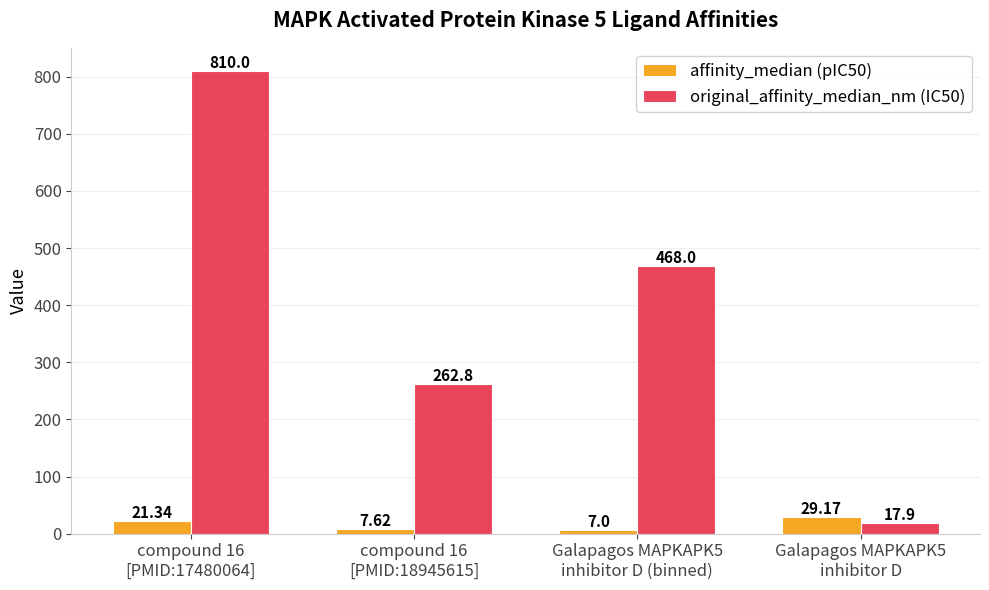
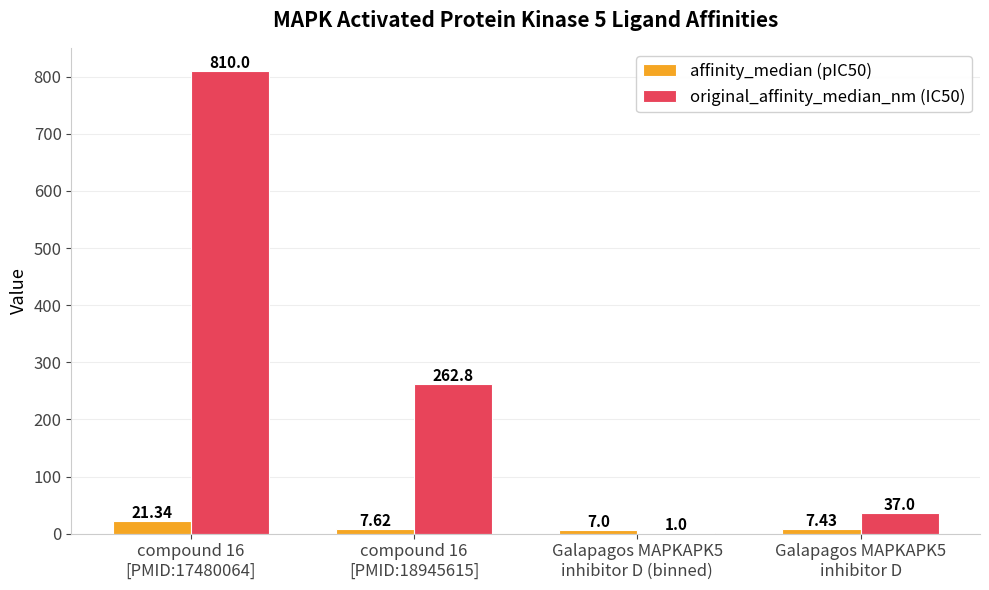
  {
    "affinity_median (pIC50)": {
      "compound 16 [PMID:17480064]": 21.34,
      "compound 16 [PMID:18945615]": 7.62,
      "Galapagos MAPKAPK5 inhibitor D (binned)": 7.0,
-     "Galapagos MAPKAPK5 inhibitor D": 29.17
+     "Galapagos MAPKAPK5 inhibitor D": 7.43
    },
    "original_affinity_median_nm (IC50)": {
      "compound 16 [PMID:17480064]": 810.0,
      "compound 16 [PMID:18945615]": 262.8,
-     "Galapagos MAPKAPK5 inhibitor D (binned)": 468.0,
-     "Galapagos MAPKAPK5 inhibitor D": 17.9
+     "Galapagos MAPKAPK5 inhibitor D (binned)": 1.0,
+     "Galapagos MAPKAPK5 inhibitor D": 37.0
    }
  }
